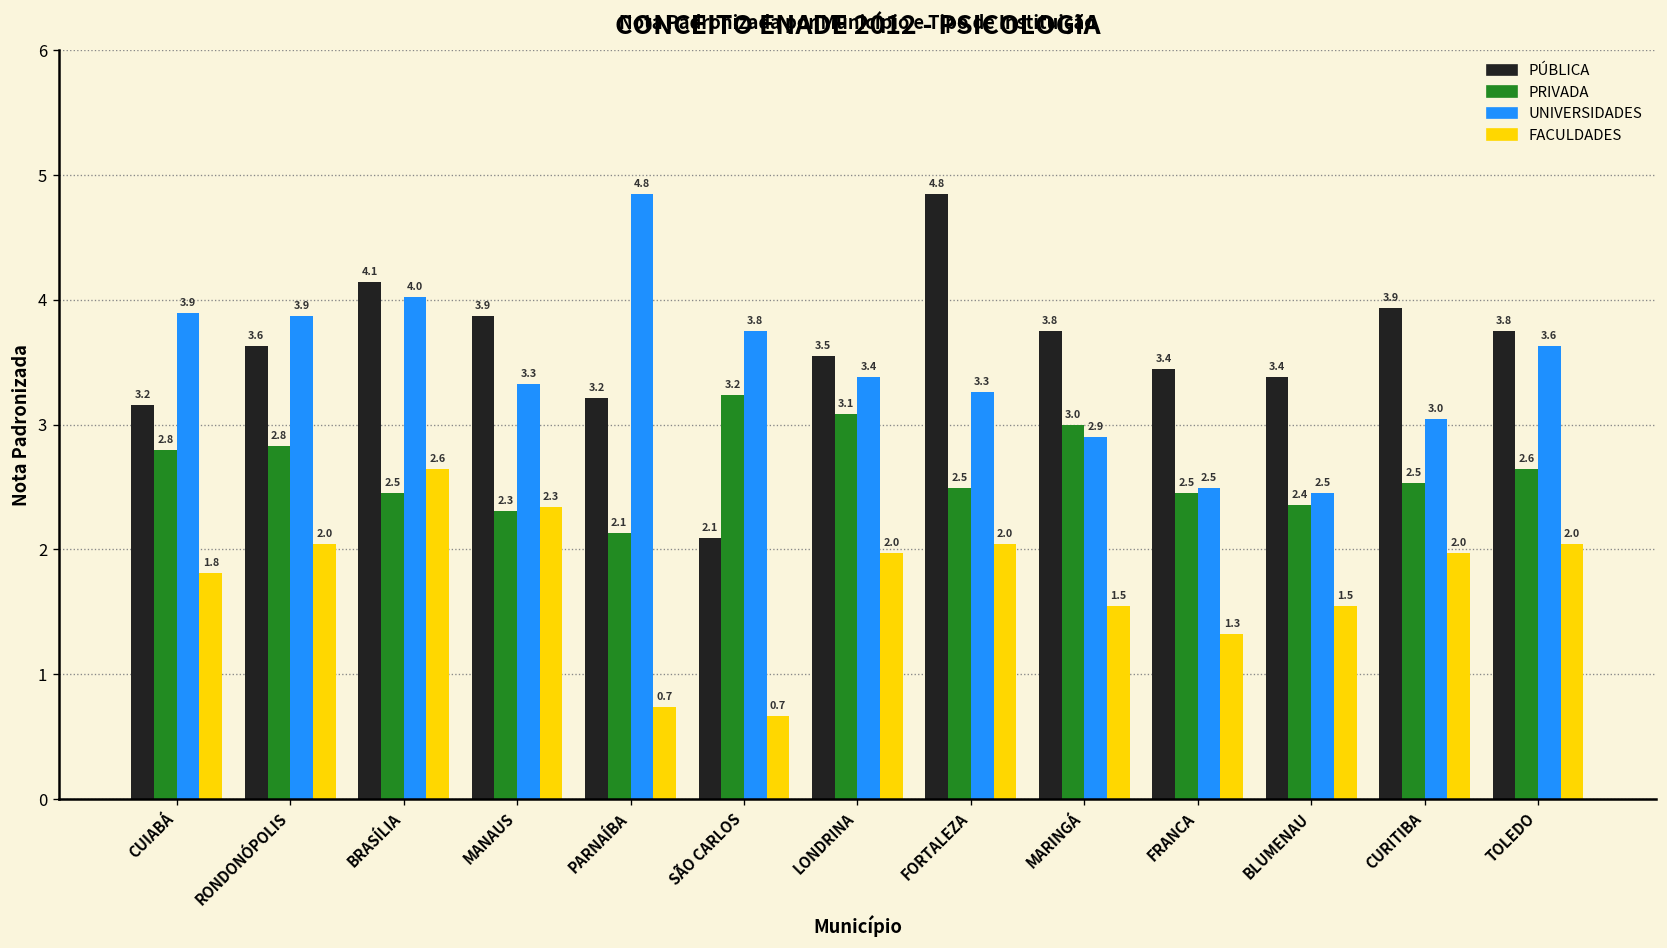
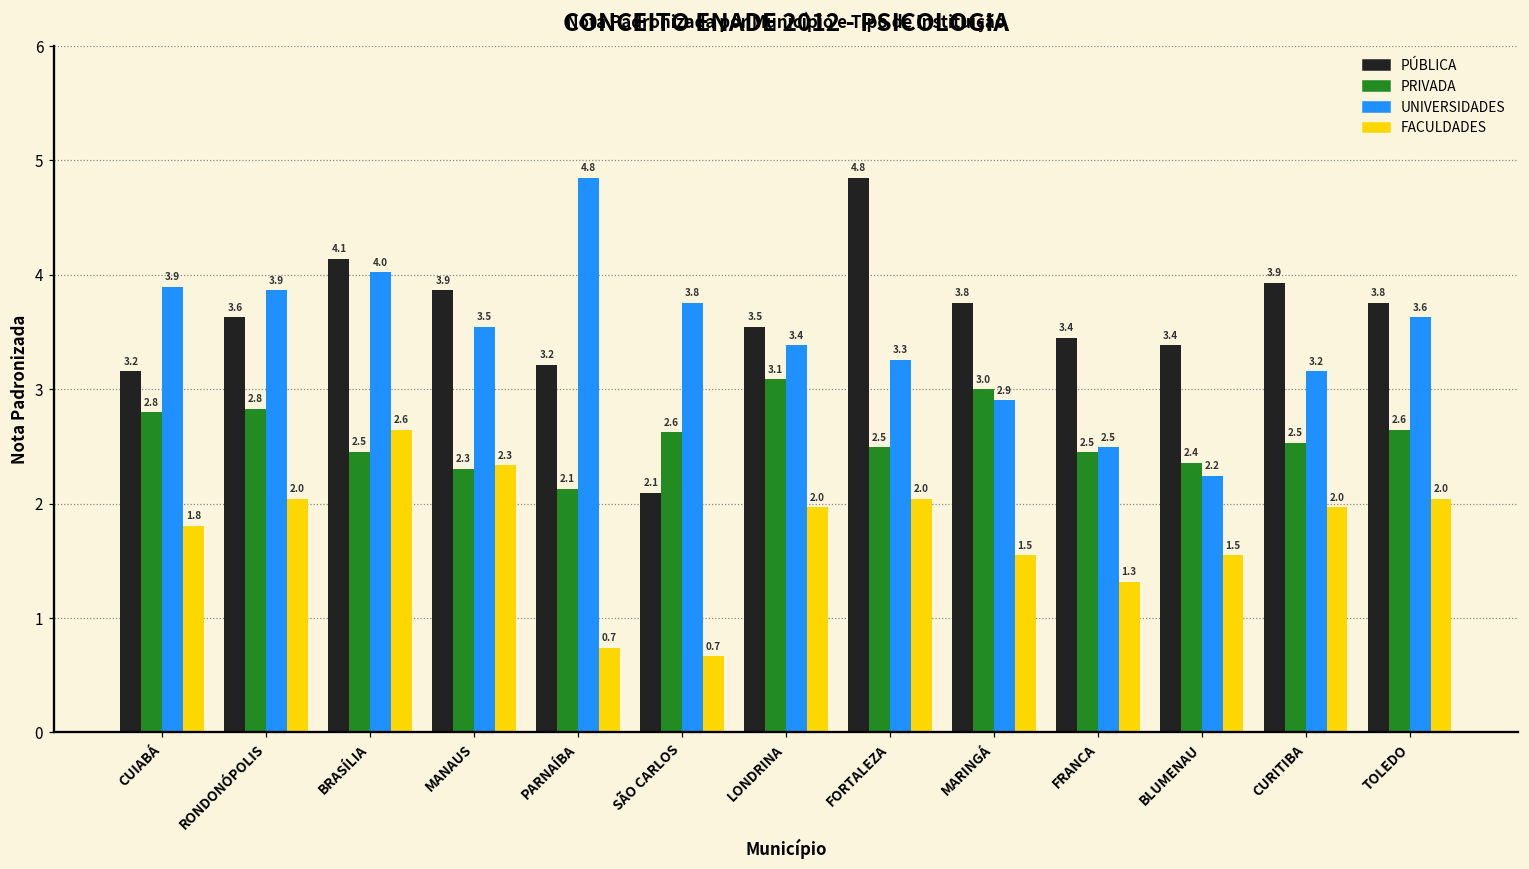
  {
    "PÚBLICA": {
      "CUIABÁ": 3.2,
      "RONDONÓPOLIS": 3.6,
      "BRASÍLIA": 4.1,
      "MANAUS": 3.9,
      "PARNAÍBA": 3.2,
      "SÃO CARLOS": 2.1,
      "LONDRINA": 3.5,
      "FORTALEZA": 4.8,
      "MARINGÁ": 3.8,
      "FRANCA": 3.4,
      "BLUMENAU": 3.4,
      "CURITIBA": 3.9,
      "TOLEDO": 3.8
    },
    "PRIVADA": {
      "CUIABÁ": 2.8,
      "RONDONÓPOLIS": 2.8,
      "BRASÍLIA": 2.5,
      "MANAUS": 2.3,
      "PARNAÍBA": 2.1,
-     "SÃO CARLOS": 3.2,
+     "SÃO CARLOS": 2.6,
      "LONDRINA": 3.1,
      "FORTALEZA": 2.5,
      "MARINGÁ": 3.0,
      "FRANCA": 2.5,
      "BLUMENAU": 2.4,
      "CURITIBA": 2.5,
      "TOLEDO": 2.6
    },
    "UNIVERSIDADES": {
      "CUIABÁ": 3.9,
      "RONDONÓPOLIS": 3.9,
      "BRASÍLIA": 4.0,
-     "MANAUS": 3.3,
+     "MANAUS": 3.5,
      "PARNAÍBA": 4.8,
      "SÃO CARLOS": 3.8,
      "LONDRINA": 3.4,
      "FORTALEZA": 3.3,
      "MARINGÁ": 2.9,
      "FRANCA": 2.5,
-     "BLUMENAU": 2.5,
-     "CURITIBA": 3.0,
+     "BLUMENAU": 2.2,
+     "CURITIBA": 3.2,
      "TOLEDO": 3.6
    },
    "FACULDADES": {
      "CUIABÁ": 1.8,
      "RONDONÓPOLIS": 2.0,
      "BRASÍLIA": 2.6,
      "MANAUS": 2.3,
      "PARNAÍBA": 0.7,
      "SÃO CARLOS": 0.7,
      "LONDRINA": 2.0,
      "FORTALEZA": 2.0,
      "MARINGÁ": 1.5,
      "FRANCA": 1.3,
      "BLUMENAU": 1.5,
      "CURITIBA": 2.0,
      "TOLEDO": 2.0
    }
  }
